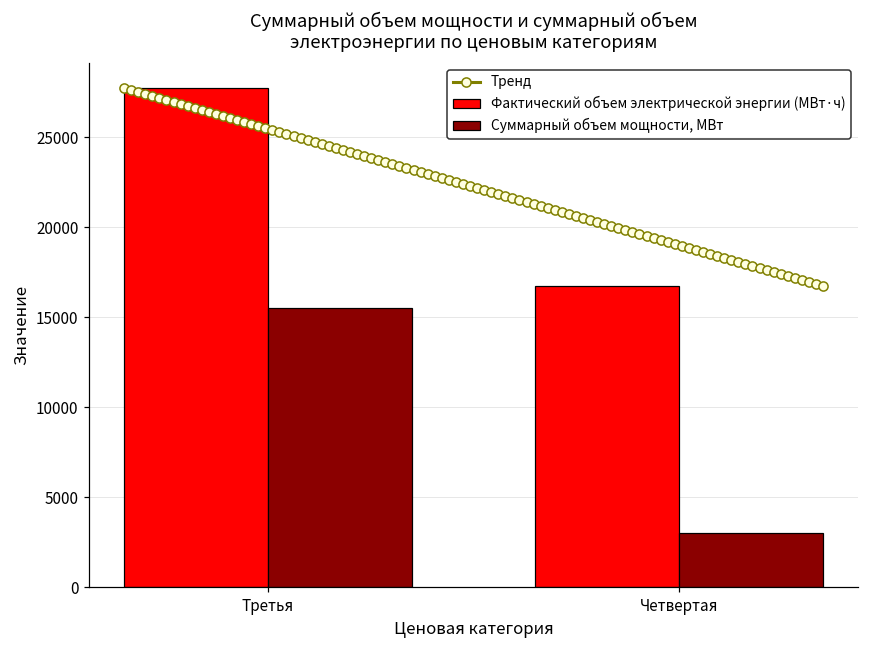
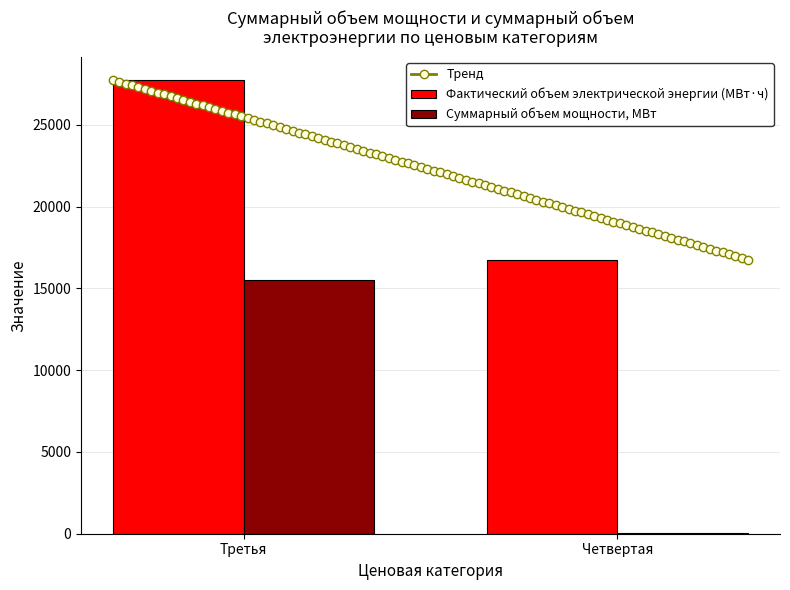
  {
    "Фактический объем электрической энергии (МВт·ч)": {
      "Третья": 27700,
      "Четвертая": 16800
    },
    "Суммарный объем мощности, МВт": {
      "Третья": 15500,
-     "Четвертая": 3000
+     "Четвертая": 0
    }
  }
